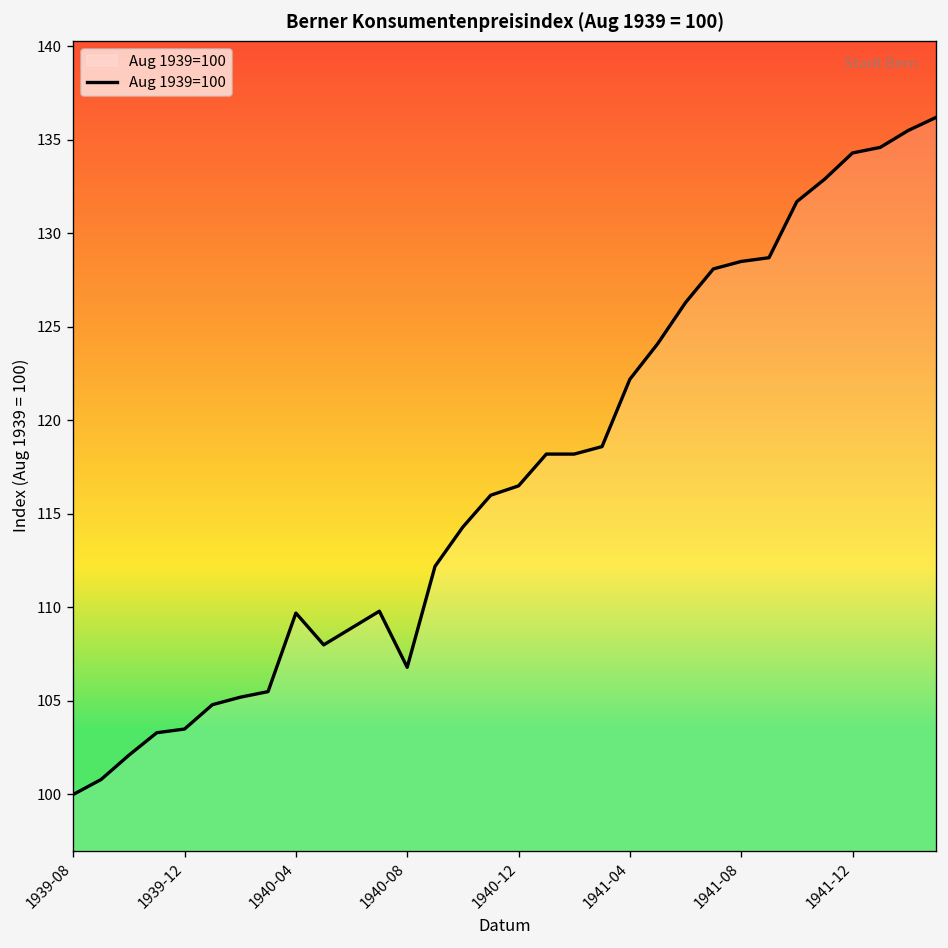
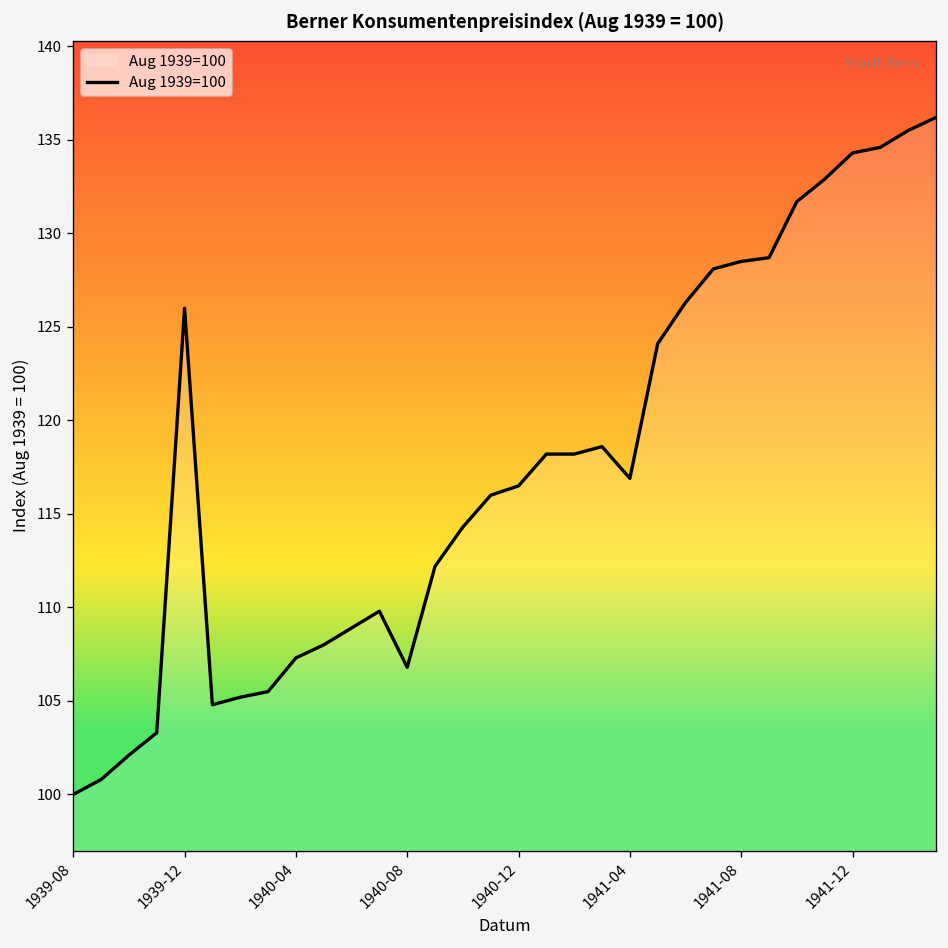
  {
    "1939-08": 100.0,
-   "1939-12": 103.5,
-   "1940-04": 109.7,
+   "1939-12": 126.0,
+   "1940-04": 107.3,
    "1940-08": 106.8,
    "1940-12": 116.5,
-   "1941-04": 122.2,
+   "1941-04": 116.9,
    "1941-08": 128.5,
    "1941-12": 134.3
  }
